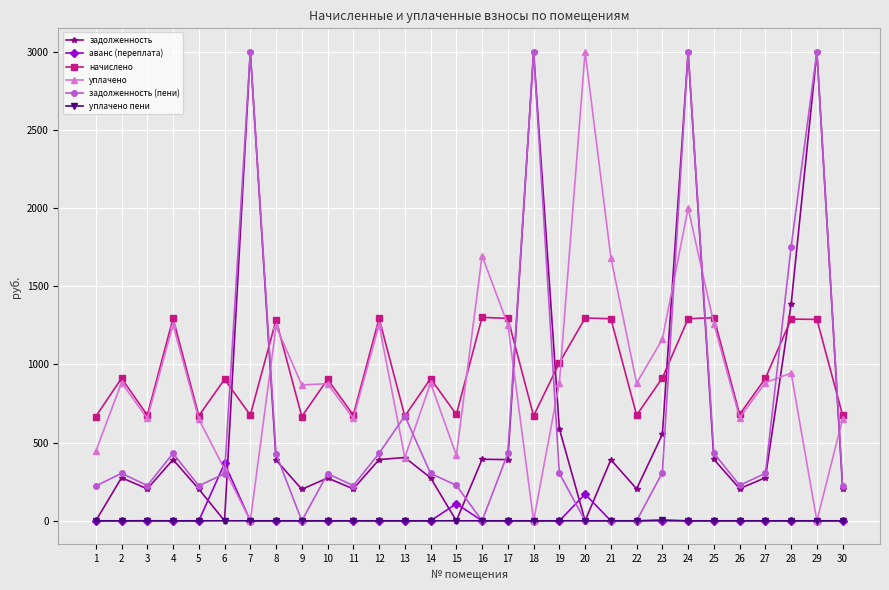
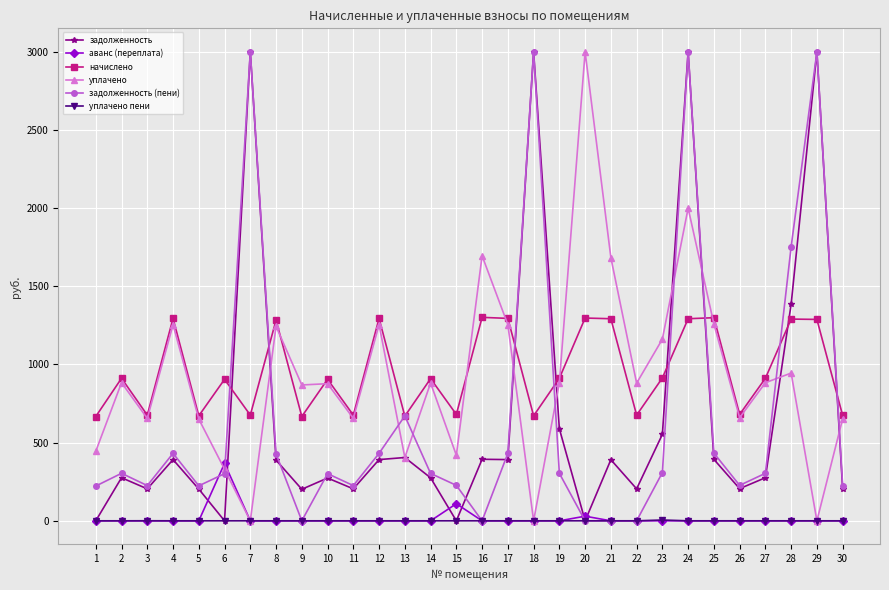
  {
    "задолженность": {
      "2": 280,
      "3": 200,
      "4": 390,
      "5": 200,
      "8": 390,
      "9": 200,
      "10": 270,
      "11": 200,
      "12": 390,
      "14": 280,
      "16": 390,
      "17": 390,
      "19": 590,
      "21": 390,
      "22": 200,
      "23": 550,
      "25": 390,
      "26": 210,
      "27": 280,
      "28": 1390,
      "30": 200
    },
    "аванс (переплата)": {
      "6": 370,
      "15": 110,
-     "20": 170
+     "20": 30
    },
    "начислено": {
      "1": 670,
      "2": 910,
      "3": 680,
      "4": 1290,
      "5": 670,
      "6": 910,
      "7": 680,
      "8": 1280,
      "9": 670,
      "10": 910,
      "11": 680,
      "12": 1290,
      "14": 910,
      "15": 680,
      "16": 1300,
      "17": 1290,
      "18": 670,
-     "19": 1010,
+     "19": 910,
      "20": 1300,
      "21": 1290,
      "22": 680,
      "23": 910,
      "24": 1290,
      "25": 1300,
      "26": 680,
      "27": 910,
      "28": 1290,
      "29": 1290,
      "30": 670
    }
  }
